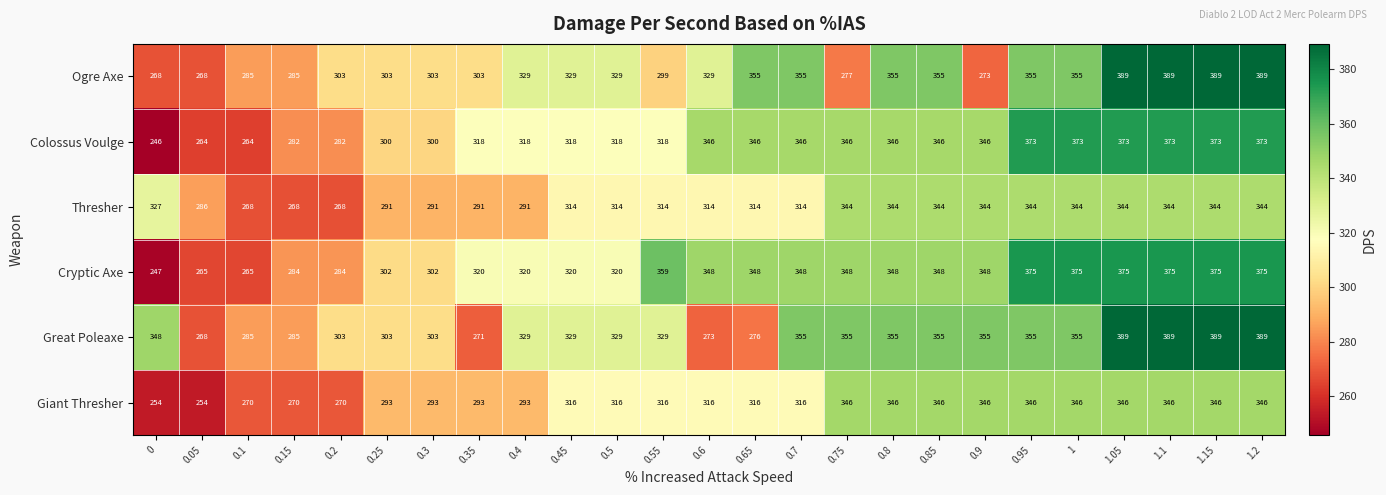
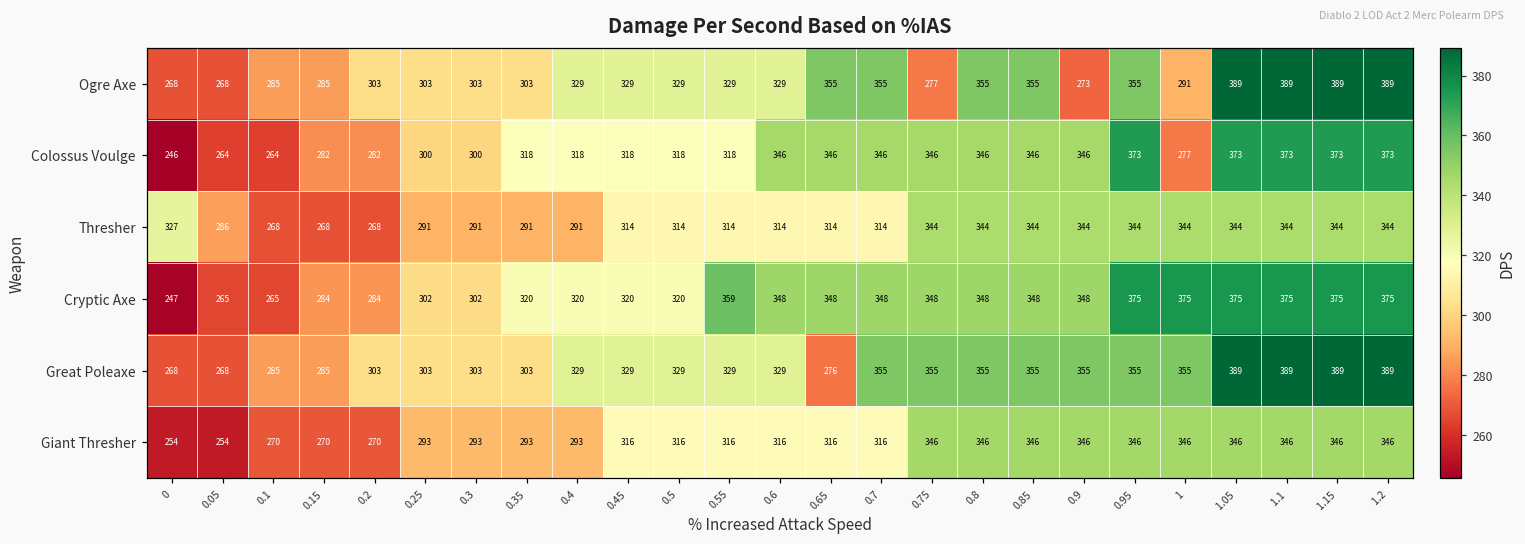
  {
    "Ogre Axe": {
      "0": 268,
      "0.05": 268,
      "0.1": 285,
      "0.15": 285,
      "0.2": 303,
      "0.25": 303,
      "0.3": 303,
      "0.35": 303,
      "0.4": 329,
      "0.45": 329,
      "0.5": 329,
-     "0.55": 299,
+     "0.55": 329,
      "0.6": 329,
      "0.65": 355,
      "0.7": 355,
      "0.75": 277,
      "0.8": 355,
      "0.85": 355,
      "0.9": 273,
      "0.95": 355,
-     "1": 355,
+     "1": 291,
      "1.05": 389,
      "1.1": 389,
      "1.15": 389,
      "1.2": 389
    },
    "Colossus Voulge": {
      "0": 246,
      "0.05": 264,
      "0.1": 264,
      "0.15": 282,
      "0.2": 282,
      "0.25": 300,
      "0.3": 300,
      "0.35": 318,
      "0.4": 318,
      "0.45": 318,
      "0.5": 318,
      "0.55": 318,
      "0.6": 346,
      "0.65": 346,
      "0.7": 346,
      "0.75": 346,
      "0.8": 346,
      "0.85": 346,
      "0.9": 346,
      "0.95": 373,
-     "1": 373,
+     "1": 277,
      "1.05": 373,
      "1.1": 373,
      "1.15": 373,
      "1.2": 373
    },
    "Thresher": {
      "0": 327,
      "0.05": 286,
      "0.1": 268,
      "0.15": 268,
      "0.2": 268,
      "0.25": 291,
      "0.3": 291,
      "0.35": 291,
      "0.4": 291,
      "0.45": 314,
      "0.5": 314,
      "0.55": 314,
      "0.6": 314,
      "0.65": 314,
      "0.7": 314,
      "0.75": 344,
      "0.8": 344,
      "0.85": 344,
      "0.9": 344,
      "0.95": 344,
      "1": 344,
      "1.05": 344,
      "1.1": 344,
      "1.15": 344,
      "1.2": 344
    },
    "Cryptic Axe": {
      "0": 247,
      "0.05": 265,
      "0.1": 265,
      "0.15": 284,
      "0.2": 284,
      "0.25": 302,
      "0.3": 302,
      "0.35": 320,
      "0.4": 320,
      "0.45": 320,
      "0.5": 320,
      "0.55": 359,
      "0.6": 348,
      "0.65": 348,
      "0.7": 348,
      "0.75": 348,
      "0.8": 348,
      "0.85": 348,
      "0.9": 348,
      "0.95": 375,
      "1": 375,
      "1.05": 375,
      "1.1": 375,
      "1.15": 375,
      "1.2": 375
    },
    "Great Poleaxe": {
-     "0": 348,
+     "0": 268,
      "0.05": 268,
      "0.1": 285,
      "0.15": 285,
      "0.2": 303,
      "0.25": 303,
      "0.3": 303,
-     "0.35": 271,
+     "0.35": 303,
      "0.4": 329,
      "0.45": 329,
      "0.5": 329,
      "0.55": 329,
-     "0.6": 273,
+     "0.6": 329,
      "0.65": 276,
      "0.7": 355,
      "0.75": 355,
      "0.8": 355,
      "0.85": 355,
      "0.9": 355,
      "0.95": 355,
      "1": 355,
      "1.05": 389,
      "1.1": 389,
      "1.15": 389,
      "1.2": 389
    },
    "Giant Thresher": {
      "0": 254,
      "0.05": 254,
      "0.1": 270,
      "0.15": 270,
      "0.2": 270,
      "0.25": 293,
      "0.3": 293,
      "0.35": 293,
      "0.4": 293,
      "0.45": 316,
      "0.5": 316,
      "0.55": 316,
      "0.6": 316,
      "0.65": 316,
      "0.7": 316,
      "0.75": 346,
      "0.8": 346,
      "0.85": 346,
      "0.9": 346,
      "0.95": 346,
      "1": 346,
      "1.05": 346,
      "1.1": 346,
      "1.15": 346,
      "1.2": 346
    }
  }
